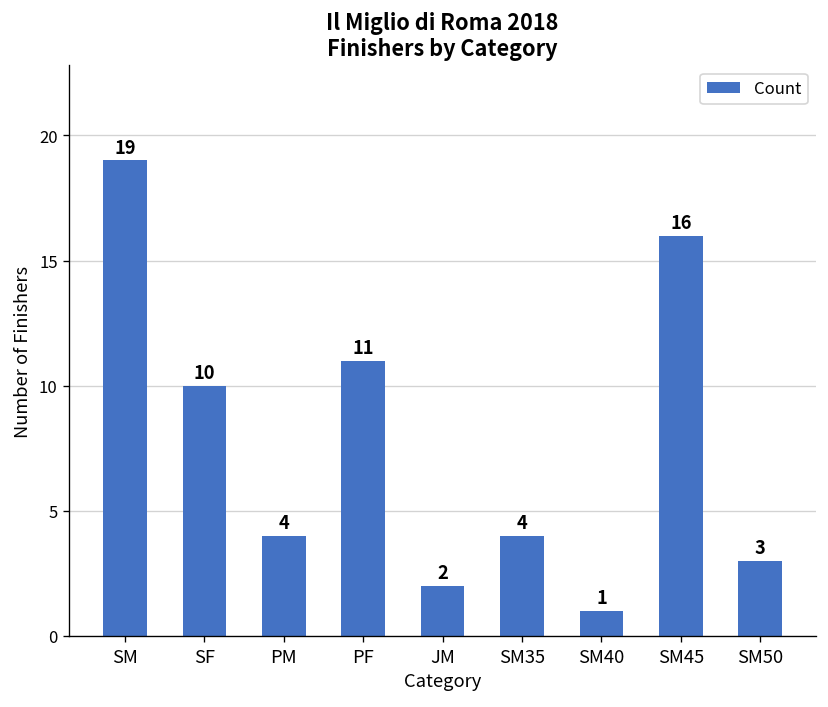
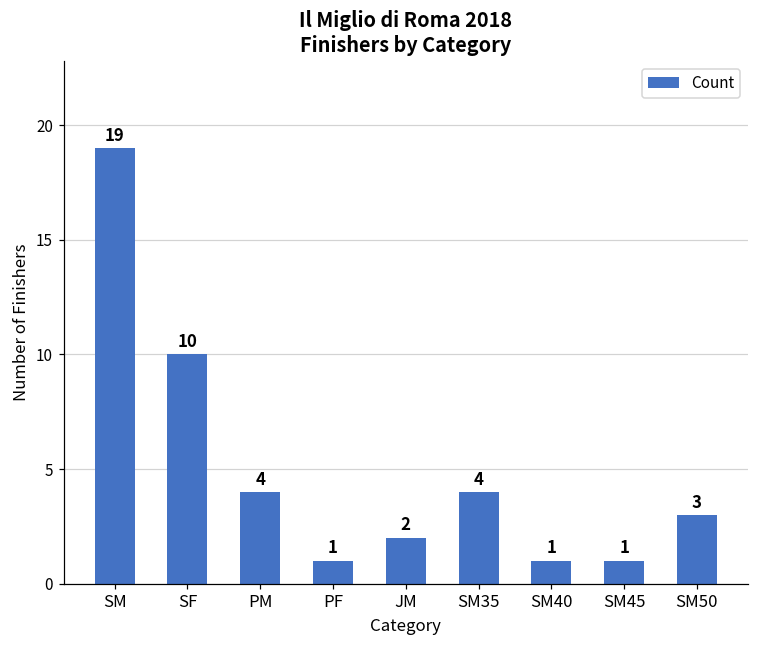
  {
    "SM": 19,
    "SF": 10,
    "PM": 4,
-   "PF": 11,
+   "PF": 1,
    "JM": 2,
    "SM35": 4,
    "SM40": 1,
-   "SM45": 16,
+   "SM45": 1,
    "SM50": 3
  }
